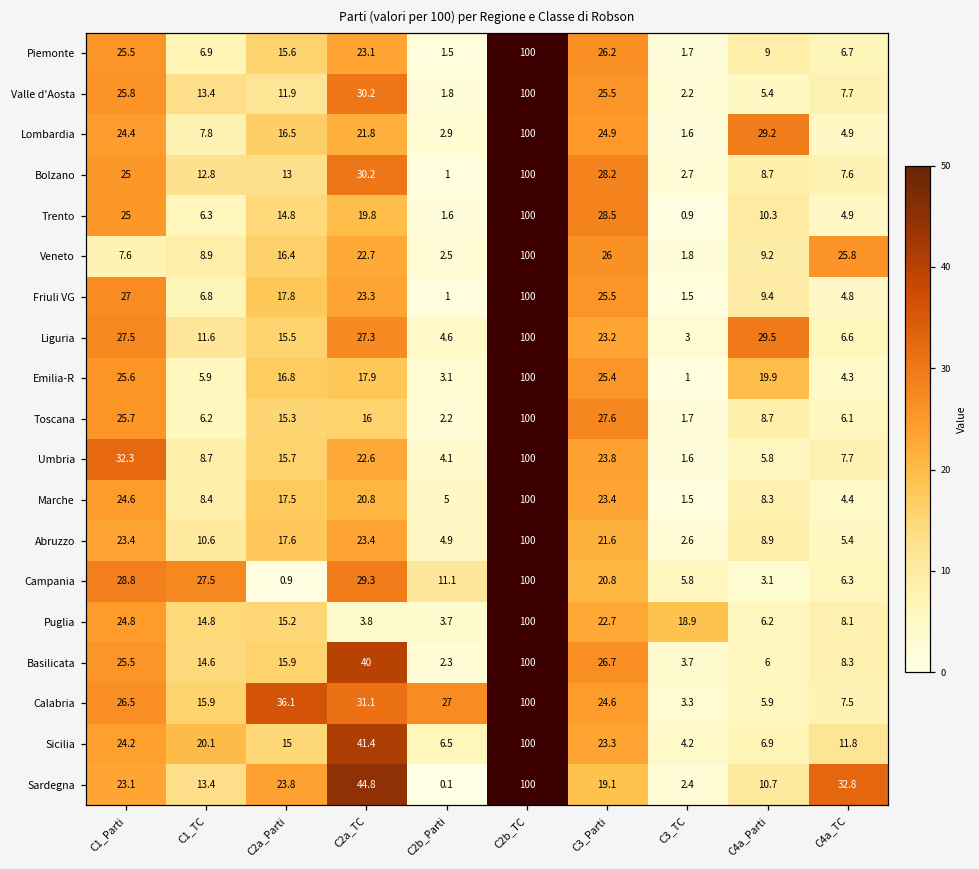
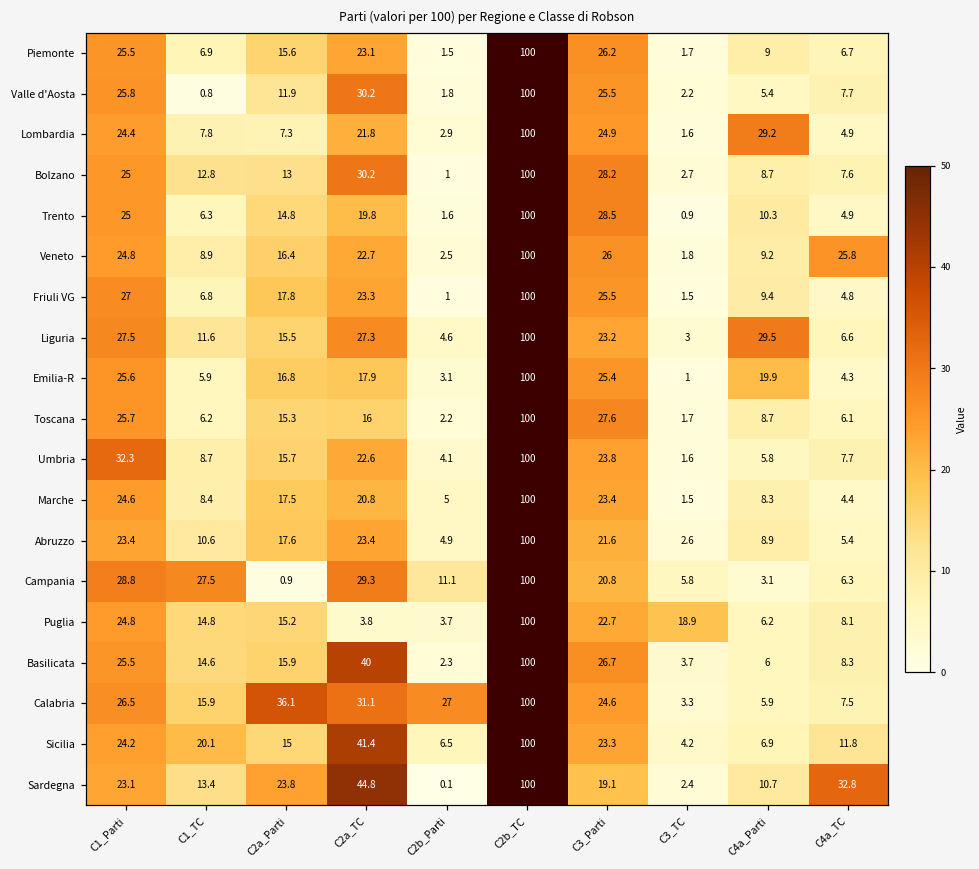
  {
    "Piemonte": {
      "C1_Parti": 25.5,
      "C1_TC": 6.9,
      "C2a_Parti": 15.6,
      "C2a_TC": 23.1,
      "C2b_Parti": 1.5,
      "C3_Parti": 26.2,
      "C3_TC": 1.7,
      "C4a_Parti": 9,
      "C4a_TC": 6.7
    },
    "Valle d'Aosta": {
      "C1_Parti": 25.8,
-     "C1_TC": 13.4,
+     "C1_TC": 0.8,
      "C2a_Parti": 11.9,
      "C2a_TC": 30.2,
      "C2b_Parti": 1.8,
      "C3_Parti": 25.5,
      "C3_TC": 2.2,
      "C4a_Parti": 5.4,
      "C4a_TC": 7.7
    },
    "Lombardia": {
      "C1_Parti": 24.4,
      "C1_TC": 7.8,
-     "C2a_Parti": 16.5,
+     "C2a_Parti": 7.3,
      "C2a_TC": 21.8,
      "C2b_Parti": 2.9,
      "C3_Parti": 24.9,
      "C3_TC": 1.6,
      "C4a_Parti": 29.2,
      "C4a_TC": 4.9
    },
    "Bolzano": {
      "C1_Parti": 25,
      "C1_TC": 12.8,
      "C2a_Parti": 13,
      "C2a_TC": 30.2,
      "C2b_Parti": 1,
      "C3_Parti": 28.2,
      "C3_TC": 2.7,
      "C4a_Parti": 8.7,
      "C4a_TC": 7.6
    },
    "Trento": {
      "C1_Parti": 25,
      "C1_TC": 6.3,
      "C2a_Parti": 14.8,
      "C2a_TC": 19.8,
      "C2b_Parti": 1.6,
      "C3_Parti": 28.5,
      "C3_TC": 0.9,
      "C4a_Parti": 10.3,
      "C4a_TC": 4.9
    },
    "Veneto": {
-     "C1_Parti": 7.6,
+     "C1_Parti": 24.8,
      "C1_TC": 8.9,
      "C2a_Parti": 16.4,
      "C2a_TC": 22.7,
      "C2b_Parti": 2.5,
      "C3_Parti": 26,
      "C3_TC": 1.8,
      "C4a_Parti": 9.2,
      "C4a_TC": 25.8
    },
    "Friuli VG": {
      "C1_Parti": 27,
      "C1_TC": 6.8,
      "C2a_Parti": 17.8,
      "C2a_TC": 23.3,
      "C2b_Parti": 1,
      "C3_Parti": 25.5,
      "C3_TC": 1.5,
      "C4a_Parti": 9.4,
      "C4a_TC": 4.8
    },
    "Liguria": {
      "C1_Parti": 27.5,
      "C1_TC": 11.6,
      "C2a_Parti": 15.5,
      "C2a_TC": 27.3,
      "C2b_Parti": 4.6,
      "C3_Parti": 23.2,
      "C3_TC": 3,
      "C4a_Parti": 29.5,
      "C4a_TC": 6.6
    },
    "Emilia-R": {
      "C1_Parti": 25.6,
      "C1_TC": 5.9,
      "C2a_Parti": 16.8,
      "C2a_TC": 17.9,
      "C2b_Parti": 3.1,
      "C3_Parti": 25.4,
      "C3_TC": 1,
      "C4a_Parti": 19.9,
      "C4a_TC": 4.3
    },
    "Toscana": {
      "C1_Parti": 25.7,
      "C1_TC": 6.2,
      "C2a_Parti": 15.3,
      "C2a_TC": 16,
      "C2b_Parti": 2.2,
      "C3_Parti": 27.6,
      "C3_TC": 1.7,
      "C4a_Parti": 8.7,
      "C4a_TC": 6.1
    },
    "Umbria": {
      "C1_Parti": 32.3,
      "C1_TC": 8.7,
      "C2a_Parti": 15.7,
      "C2a_TC": 22.6,
      "C2b_Parti": 4.1,
      "C3_Parti": 23.8,
      "C3_TC": 1.6,
      "C4a_Parti": 5.8,
      "C4a_TC": 7.7
    },
    "Marche": {
      "C1_Parti": 24.6,
      "C1_TC": 8.4,
      "C2a_Parti": 17.5,
      "C2a_TC": 20.8,
      "C2b_Parti": 5,
      "C3_Parti": 23.4,
      "C3_TC": 1.5,
      "C4a_Parti": 8.3,
      "C4a_TC": 4.4
    },
    "Abruzzo": {
      "C1_Parti": 23.4,
      "C1_TC": 10.6,
      "C2a_Parti": 17.6,
      "C2a_TC": 23.4,
      "C2b_Parti": 4.9,
      "C3_Parti": 21.6,
      "C3_TC": 2.6,
      "C4a_Parti": 8.9,
      "C4a_TC": 5.4
    },
    "Campania": {
      "C1_Parti": 28.8,
      "C1_TC": 27.5,
      "C2a_Parti": 0.9,
      "C2a_TC": 29.3,
      "C2b_Parti": 11.1,
      "C3_Parti": 20.8,
      "C3_TC": 5.8,
      "C4a_Parti": 3.1,
      "C4a_TC": 6.3
    },
    "Puglia": {
      "C1_Parti": 24.8,
      "C1_TC": 14.8,
      "C2a_Parti": 15.2,
      "C2a_TC": 3.8,
      "C2b_Parti": 3.7,
      "C3_Parti": 22.7,
      "C3_TC": 18.9,
      "C4a_Parti": 6.2,
      "C4a_TC": 8.1
    },
    "Basilicata": {
      "C1_Parti": 25.5,
      "C1_TC": 14.6,
      "C2a_Parti": 15.9,
      "C2a_TC": 40,
      "C2b_Parti": 2.3,
      "C3_Parti": 26.7,
      "C3_TC": 3.7,
      "C4a_Parti": 6,
      "C4a_TC": 8.3
    },
    "Calabria": {
      "C1_Parti": 26.5,
      "C1_TC": 15.9,
      "C2a_Parti": 36.1,
      "C2a_TC": 31.1,
      "C2b_Parti": 27,
      "C3_Parti": 24.6,
      "C3_TC": 3.3,
      "C4a_Parti": 5.9,
      "C4a_TC": 7.5
    },
    "Sicilia": {
      "C1_Parti": 24.2,
      "C1_TC": 20.1,
      "C2a_Parti": 15,
      "C2a_TC": 41.4,
      "C2b_Parti": 6.5,
      "C3_Parti": 23.3,
      "C3_TC": 4.2,
      "C4a_Parti": 6.9,
      "C4a_TC": 11.8
    },
    "Sardegna": {
      "C1_Parti": 23.1,
      "C1_TC": 13.4,
      "C2a_Parti": 23.8,
      "C2a_TC": 44.8,
      "C2b_Parti": 0.1,
      "C3_Parti": 19.1,
      "C3_TC": 2.4,
      "C4a_Parti": 10.7,
      "C4a_TC": 32.8
    }
  }
